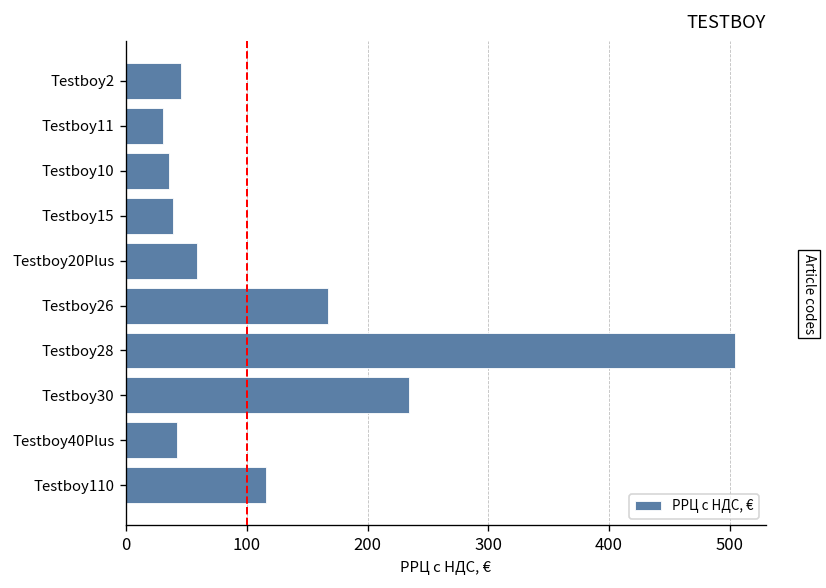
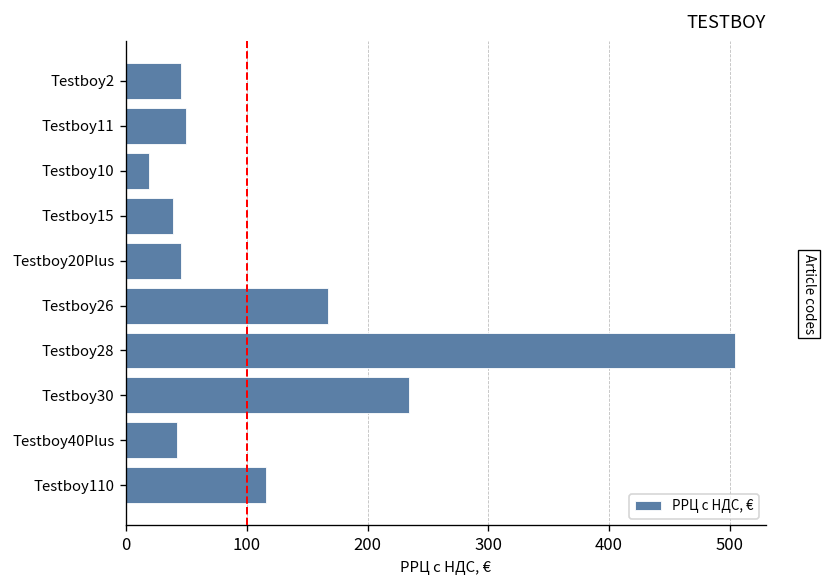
  {
    "Testboy2": 45,
-   "Testboy11": 31,
-   "Testboy10": 35,
+   "Testboy11": 49,
+   "Testboy10": 19,
    "Testboy15": 39,
-   "Testboy20Plus": 59,
+   "Testboy20Plus": 46,
    "Testboy26": 168,
    "Testboy28": 505,
    "Testboy30": 235,
    "Testboy40Plus": 42,
    "Testboy110": 116
  }
